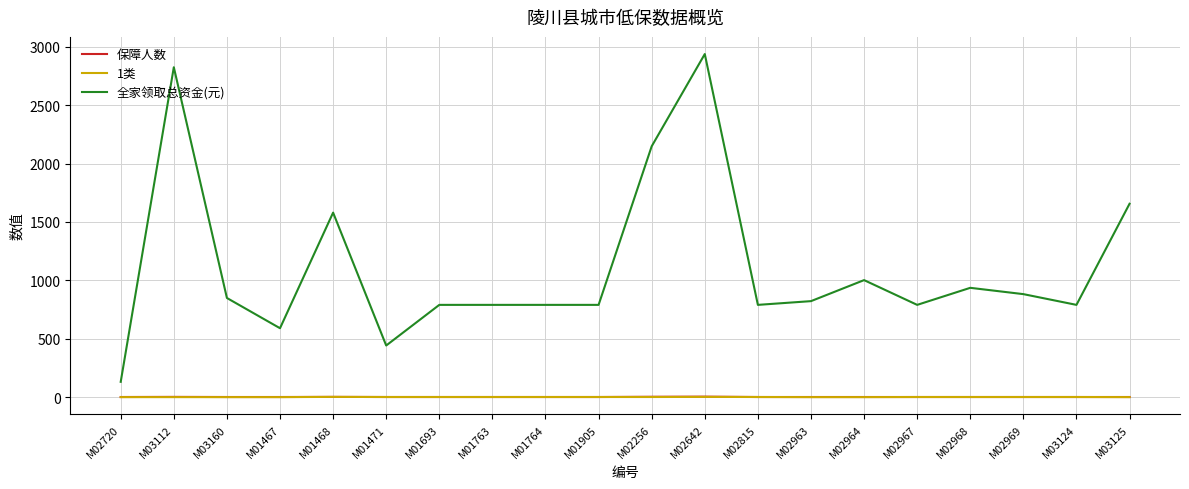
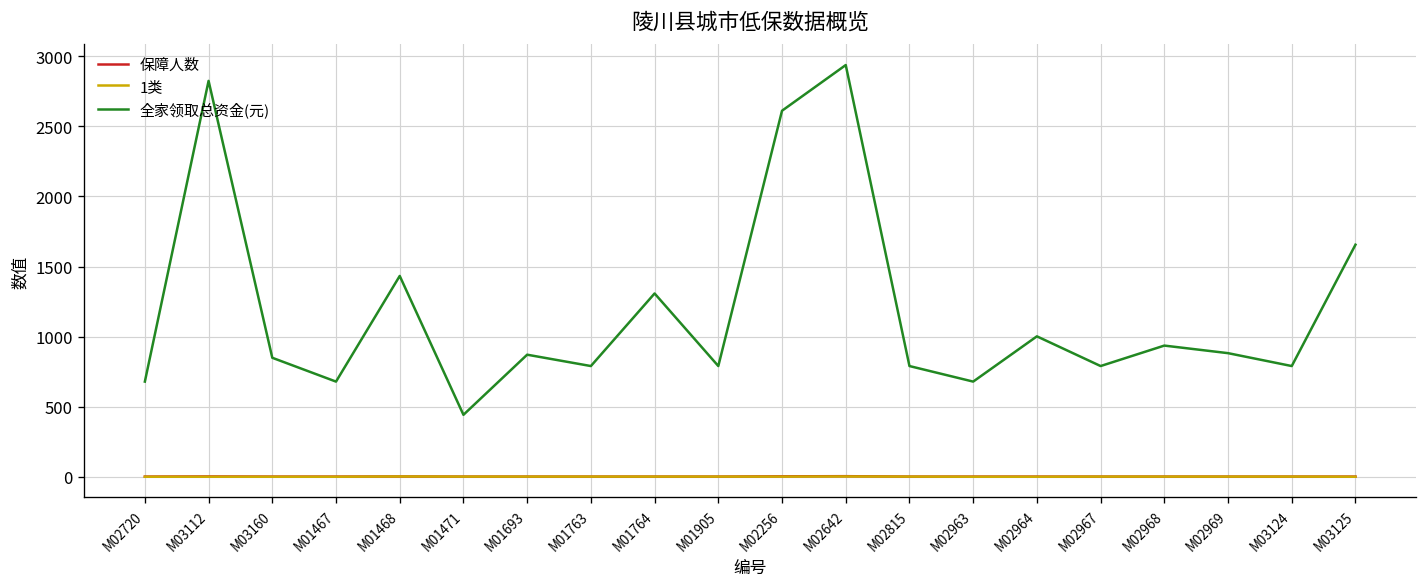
  {
    "1类": {
      "M02720": 0,
      "M03112": 0,
      "M03160": 0,
      "M01467": 0,
      "M01468": 0,
      "M01471": 0,
      "M01693": 0,
      "M01763": 0,
      "M01764": 0,
      "M01905": 0,
      "M02256": 0,
      "M02642": 0,
      "M02815": 0,
      "M02963": 0,
      "M02964": 0,
      "M02967": 0,
      "M02968": 0,
      "M02969": 0,
      "M03124": 0,
      "M03125": 0
    },
    "全家领取总资金(元)": {
-     "M02720": 130,
+     "M02720": 680,
      "M03112": 2830,
      "M03160": 850,
-     "M01467": 590,
-     "M01468": 1580,
+     "M01467": 680,
+     "M01468": 1430,
      "M01471": 440,
-     "M01693": 790,
+     "M01693": 870,
      "M01763": 790,
-     "M01764": 790,
+     "M01764": 1310,
      "M01905": 790,
-     "M02256": 2150,
+     "M02256": 2610,
      "M02642": 2940,
      "M02815": 790,
-     "M02963": 820,
+     "M02963": 680,
      "M02964": 1000,
      "M02967": 790,
      "M02968": 940,
      "M02969": 880,
      "M03124": 790,
      "M03125": 1660
    }
  }
